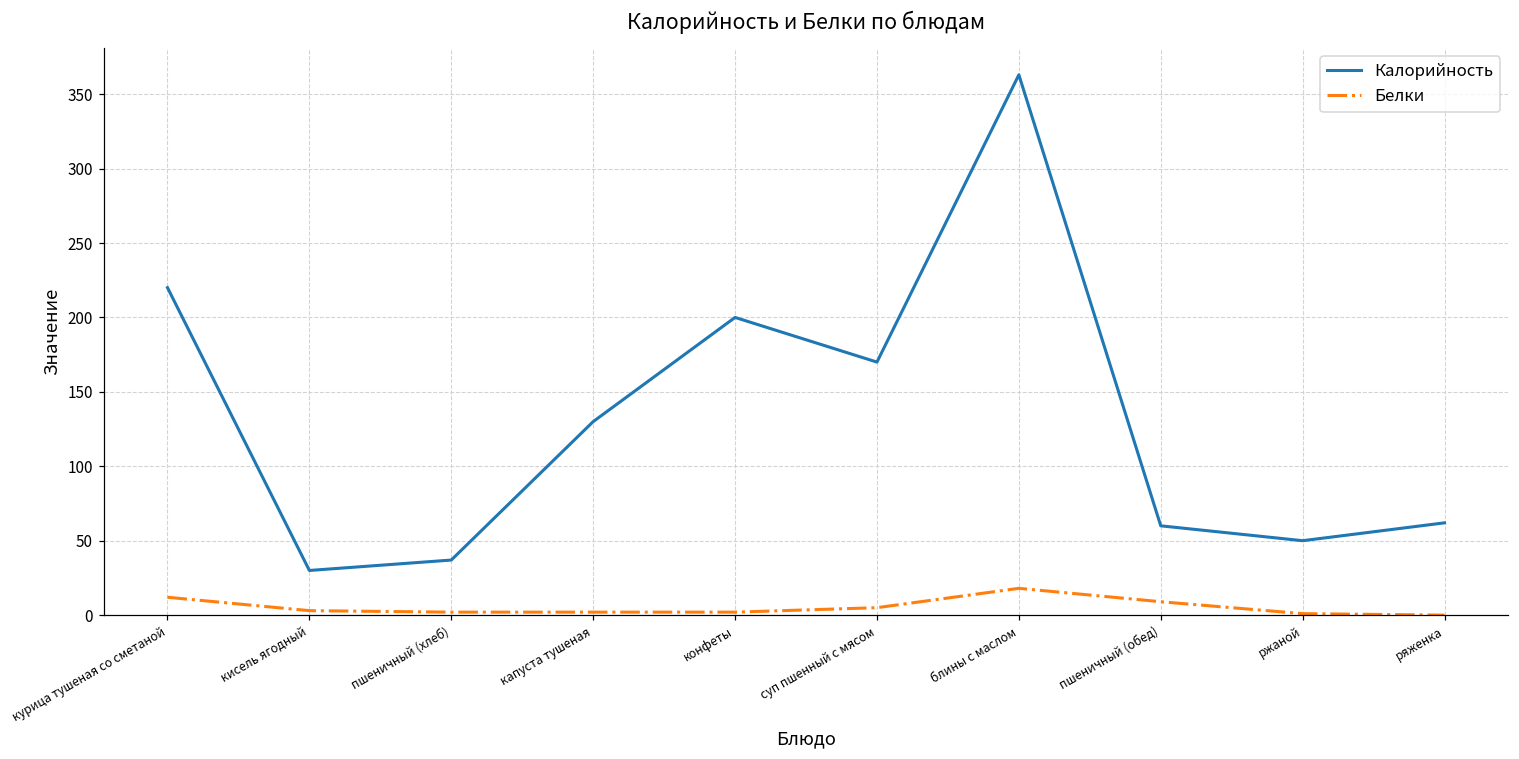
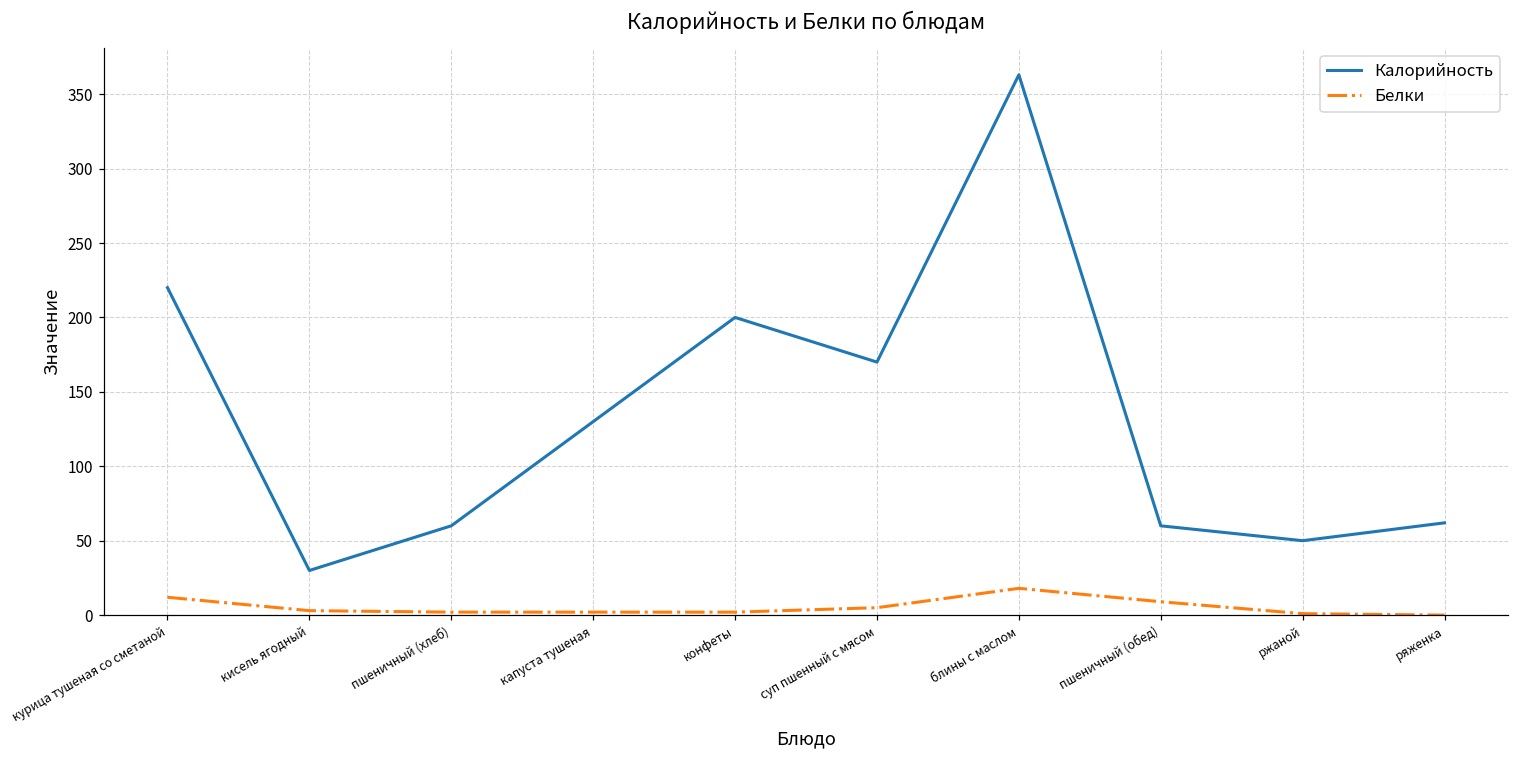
  {
    "Калорийность": {
      "курица тушеная со сметаной": 220,
      "кисель ягодный": 30,
-     "пшеничный (хлеб)": 37,
+     "пшеничный (хлеб)": 60,
      "капуста тушеная": 130,
      "конфеты": 200,
      "суп пшенный с мясом": 170,
      "блины с маслом": 363,
      "пшеничный (обед)": 60,
      "ржаной": 50,
      "ряженка": 62
    },
    "Белки": {
      "курица тушеная со сметаной": 12,
      "кисель ягодный": 3,
      "пшеничный (хлеб)": 2,
      "капуста тушеная": 2,
      "конфеты": 2,
      "суп пшенный с мясом": 5,
      "блины с маслом": 18,
      "пшеничный (обед)": 9,
      "ржаной": 1,
      "ряженка": 0
    }
  }
